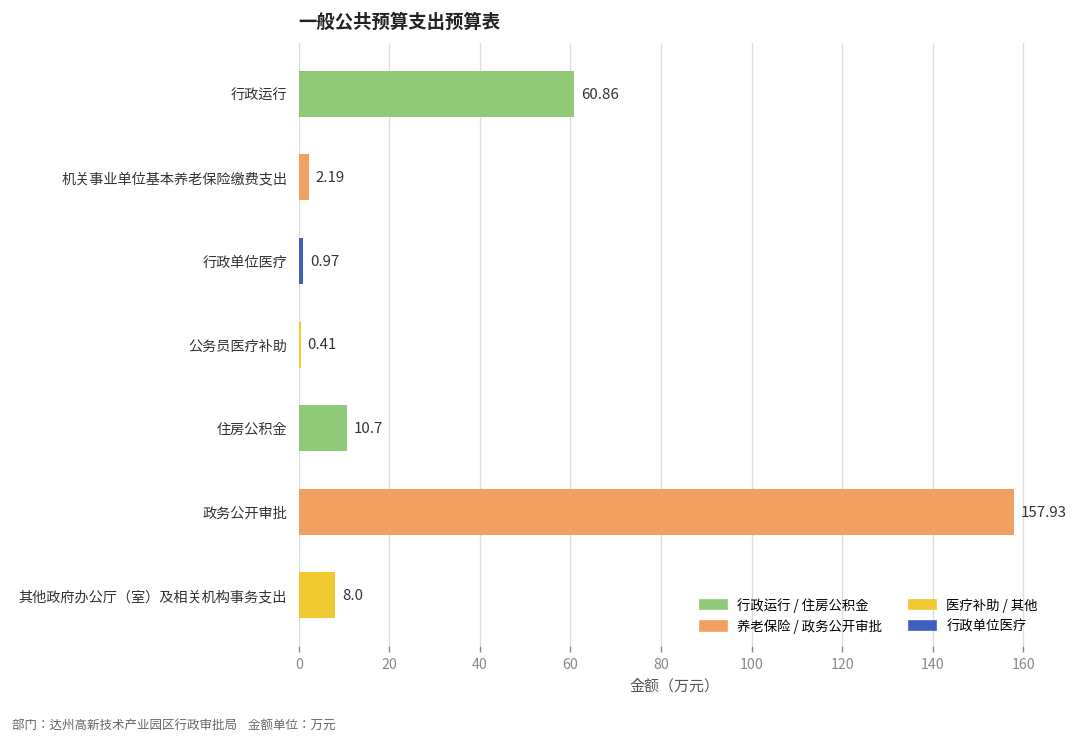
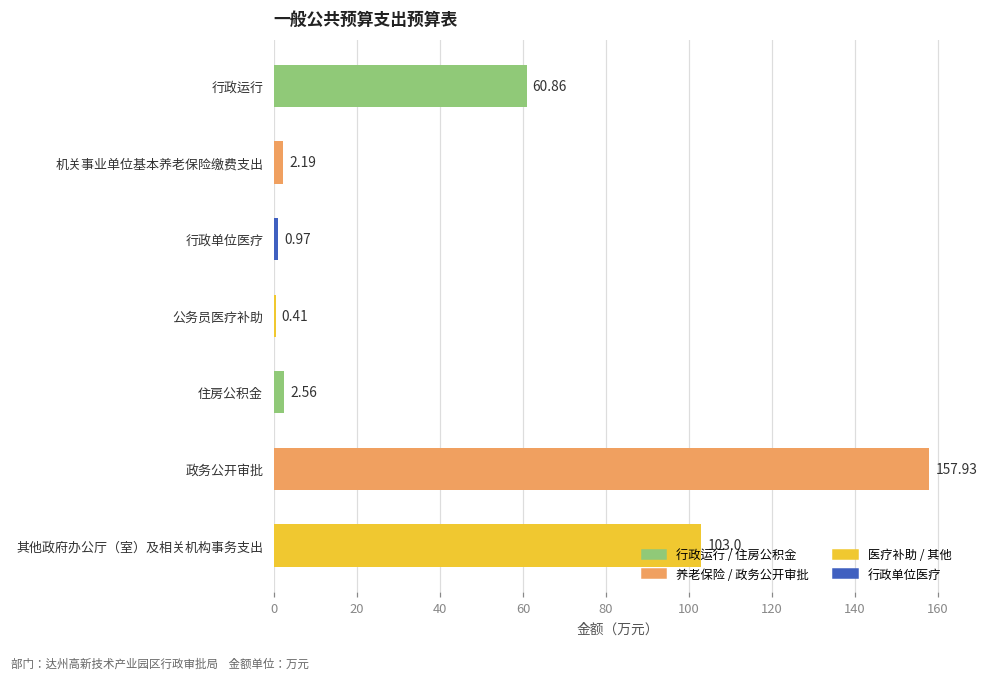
  {
    "行政运行": 60.86,
    "机关事业单位基本养老保险缴费支出": 2.19,
    "行政单位医疗": 0.97,
    "公务员医疗补助": 0.41,
-   "住房公积金": 10.7,
+   "住房公积金": 2.56,
    "政务公开审批": 157.93,
-   "其他政府办公厅（室）及相关机构事务支出": 8.0
+   "其他政府办公厅（室）及相关机构事务支出": 103.0
  }
